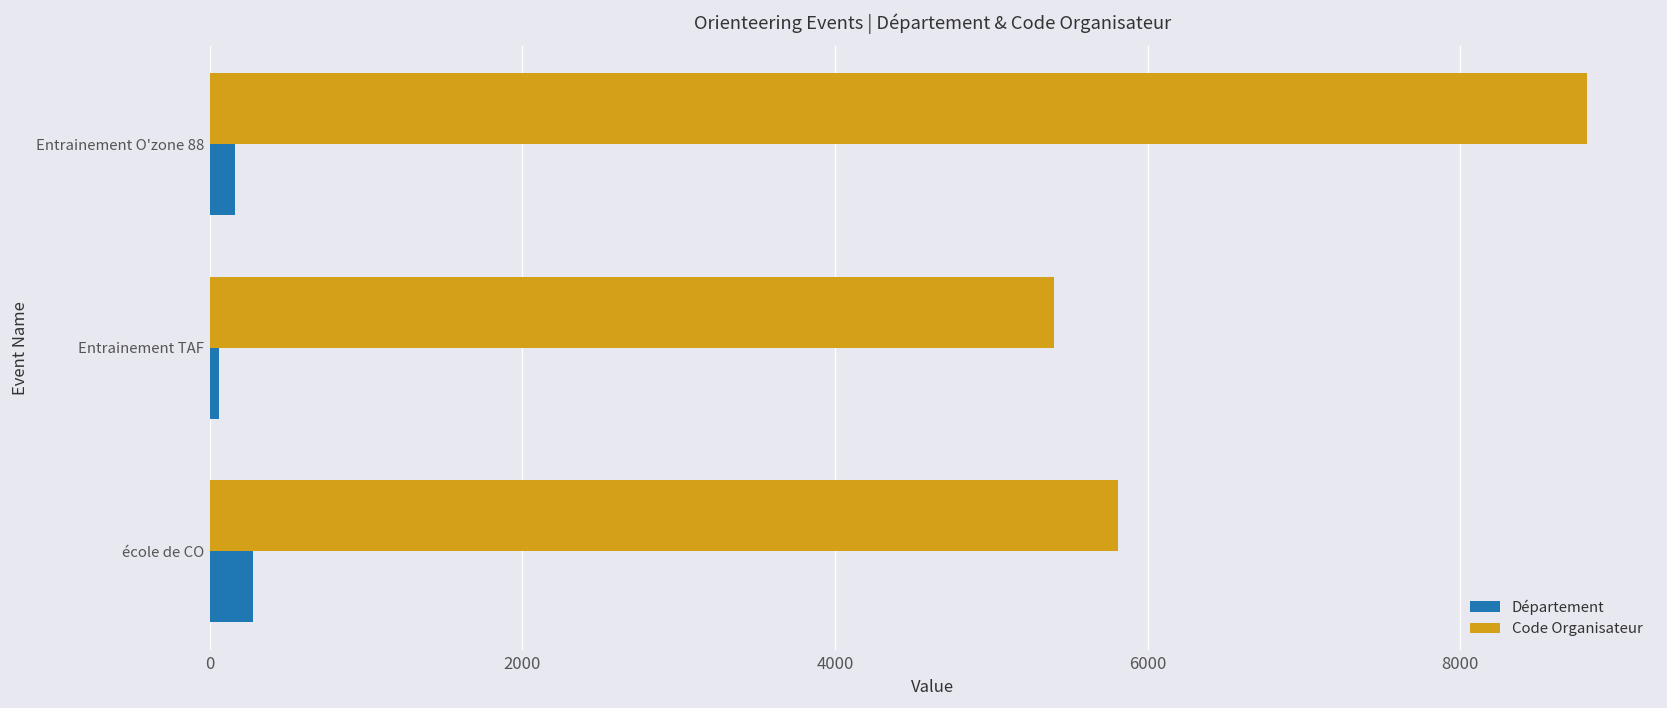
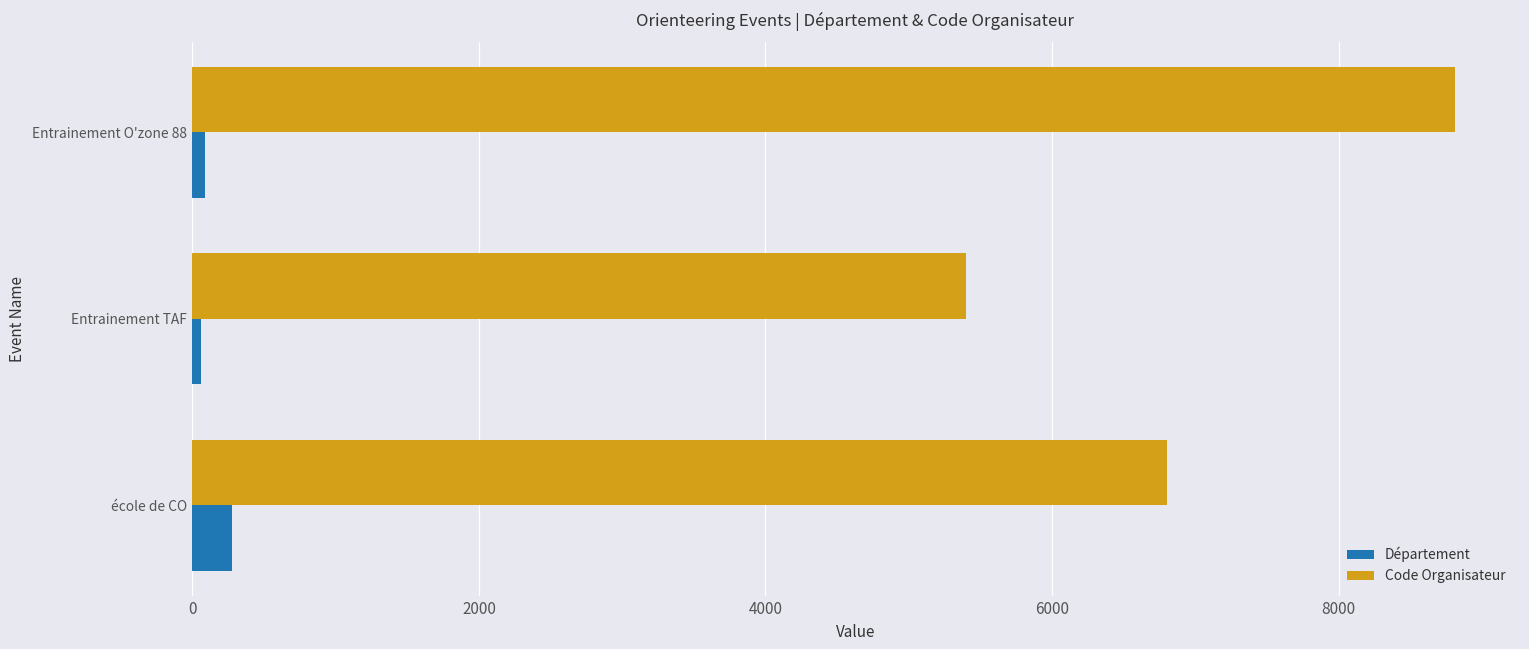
  {
    "Département": {
-     "Entrainement O'zone 88": 160,
+     "Entrainement O'zone 88": 90,
      "Entrainement TAF": 60,
      "école de CO": 270
    },
    "Code Organisateur": {
      "Entrainement O'zone 88": 8810,
      "Entrainement TAF": 5400,
-     "école de CO": 5810
+     "école de CO": 6800
    }
  }
